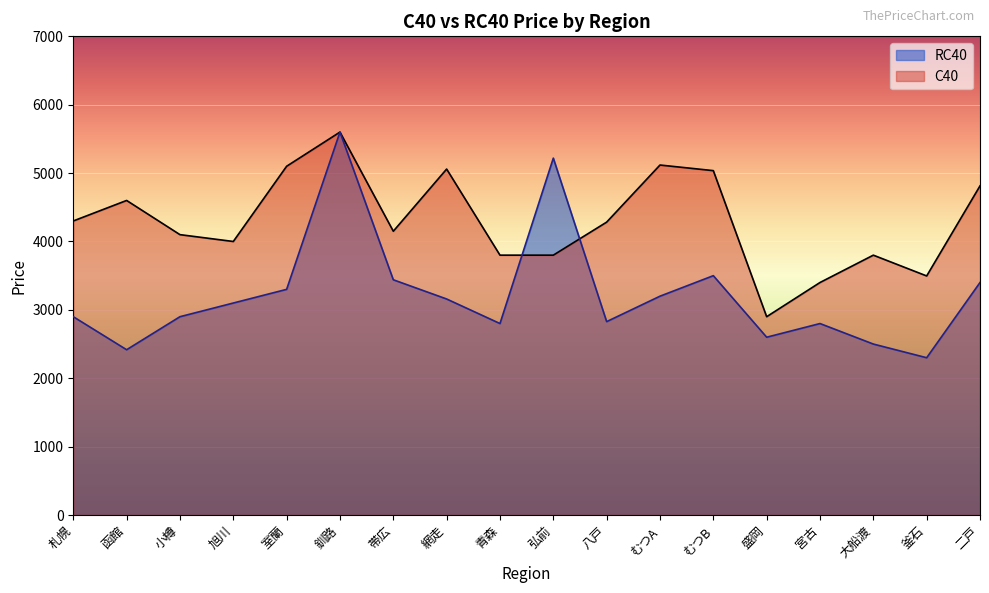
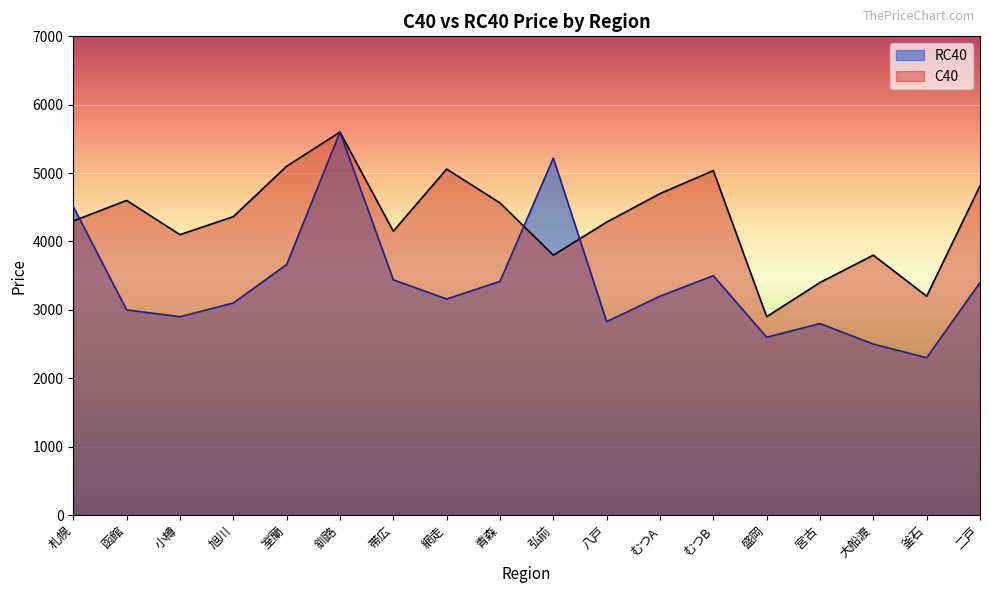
  {
    "RC40": {
-     "札幌": 2900,
-     "函館": 2400,
+     "札幌": 4500,
+     "函館": 3000,
      "小樽": 2900,
      "旭川": 3100,
-     "室蘭": 3300,
+     "室蘭": 3700,
      "帯広": 3400,
      "網走": 3200,
-     "青森": 2800,
+     "青森": 3400,
      "弘前": 5200,
      "八戸": 2800,
      "むつA": 3200,
      "むつB": 3500,
      "盛岡": 2600,
      "宮古": 2800,
      "大船渡": 2500,
      "釜石": 2300,
      "二戸": 3400
    },
    "C40": {
      "札幌": 4300,
      "函館": 4600,
      "小樽": 4100,
-     "旭川": 4000,
+     "旭川": 4400,
      "室蘭": 5100,
      "帯広": 4200,
      "網走": 5100,
-     "青森": 3800,
+     "青森": 4600,
      "弘前": 3800,
      "八戸": 4300,
-     "むつA": 5100,
+     "むつA": 4700,
      "むつB": 5000,
      "盛岡": 2900,
      "宮古": 3400,
      "大船渡": 3800,
-     "釜石": 3500,
+     "釜石": 3200,
      "二戸": 4800
    }
  }
